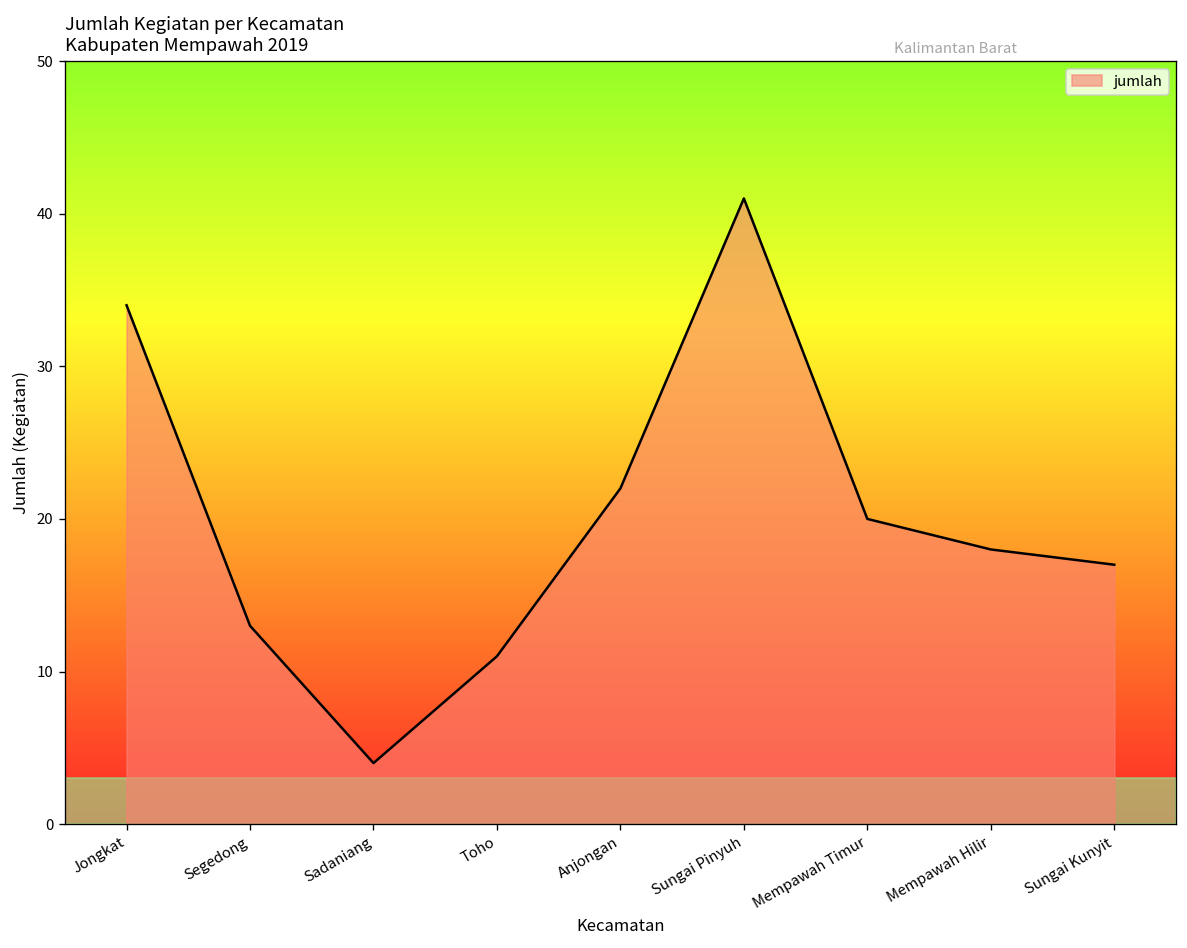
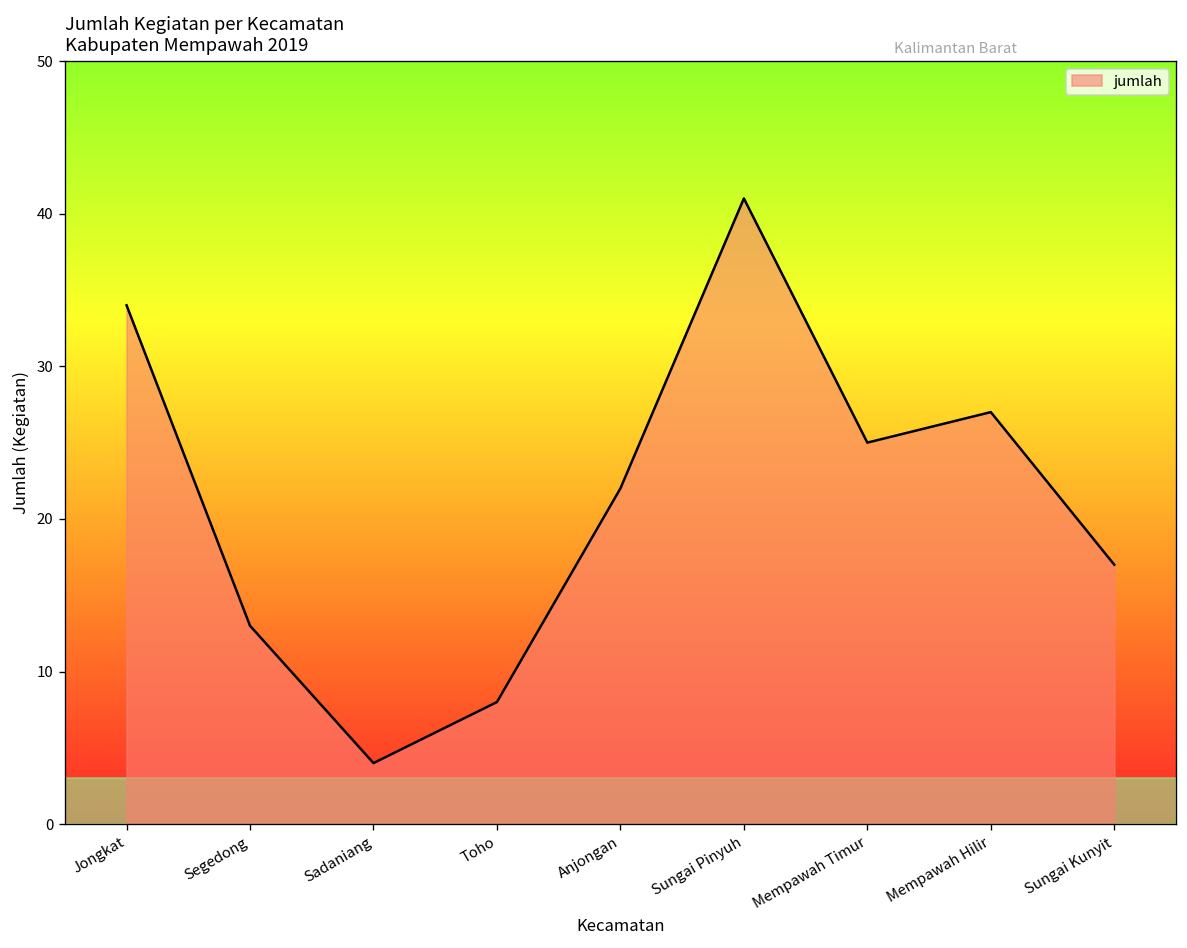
  {
    "Jongkat": 34,
    "Segedong": 13,
    "Sadaniang": 4,
-   "Toho": 11,
+   "Toho": 8,
    "Anjongan": 22,
    "Sungai Pinyuh": 41,
-   "Mempawah Timur": 20,
-   "Mempawah Hilir": 18,
+   "Mempawah Timur": 25,
+   "Mempawah Hilir": 27,
    "Sungai Kunyit": 17
  }
